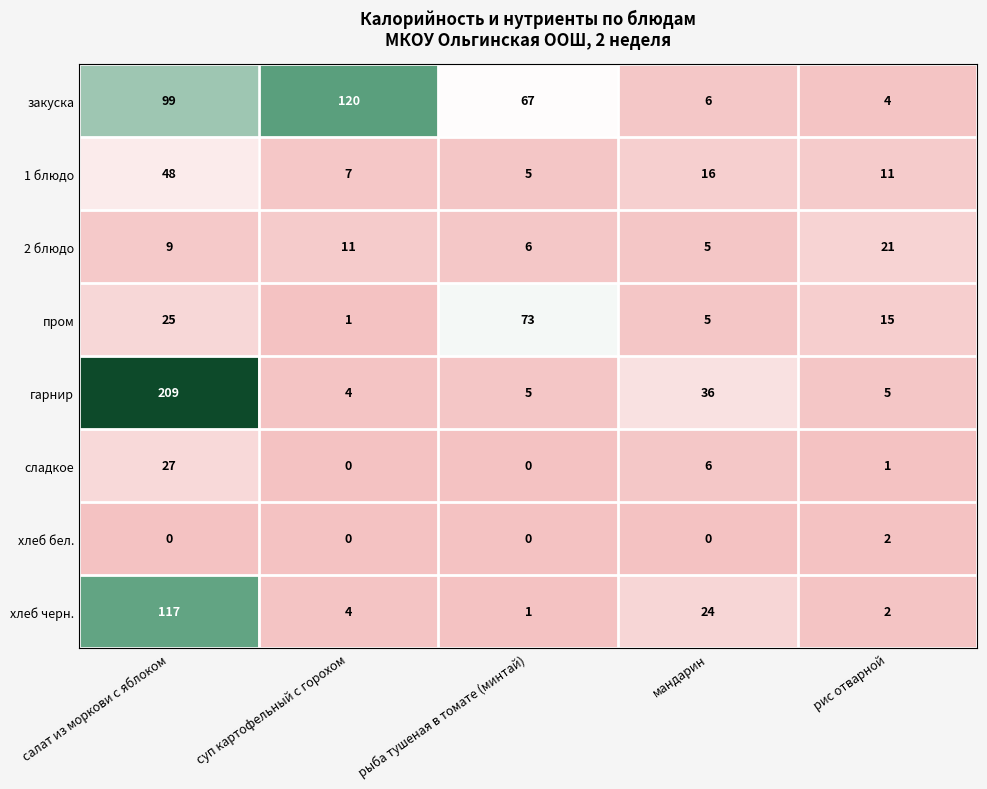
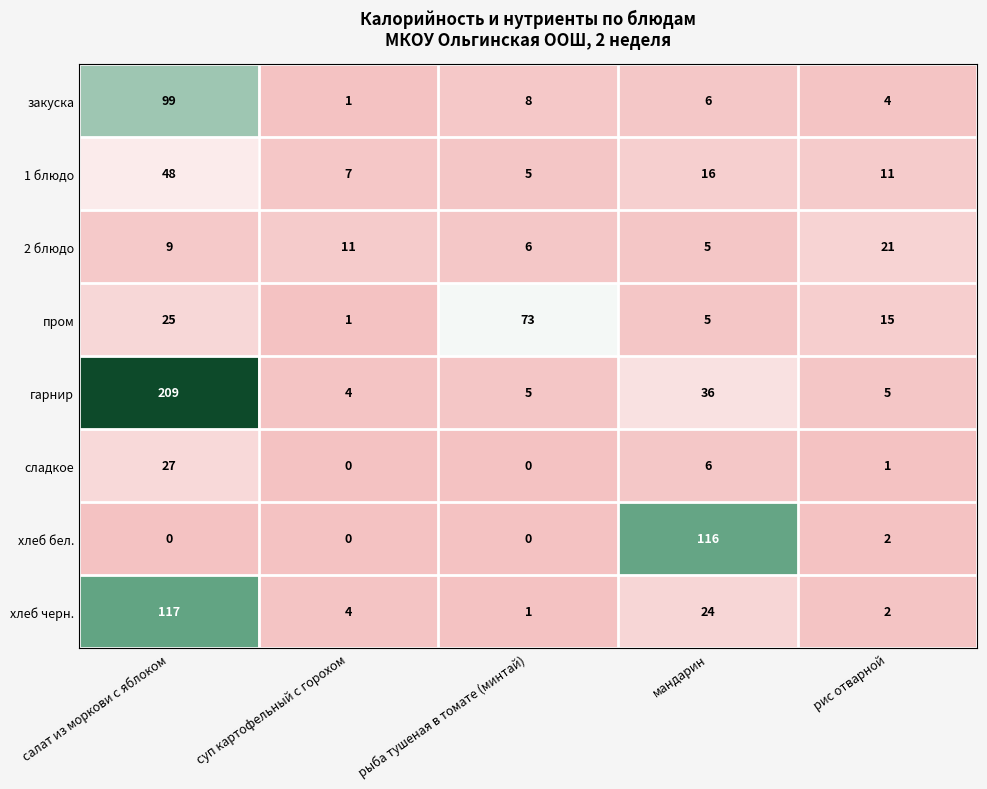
  {
    "закуска": {
      "салат из моркови с яблоком": 99,
-     "суп картофельный с горохом": 120,
-     "рыба тушеная в томате (минтай)": 67,
+     "суп картофельный с горохом": 1,
+     "рыба тушеная в томате (минтай)": 8,
      "мандарин": 6,
      "рис отварной": 4
    },
    "1 блюдо": {
      "салат из моркови с яблоком": 48,
      "суп картофельный с горохом": 7,
      "рыба тушеная в томате (минтай)": 5,
      "мандарин": 16,
      "рис отварной": 11
    },
    "2 блюдо": {
      "салат из моркови с яблоком": 9,
      "суп картофельный с горохом": 11,
      "рыба тушеная в томате (минтай)": 6,
      "мандарин": 5,
      "рис отварной": 21
    },
    "пром": {
      "салат из моркови с яблоком": 25,
      "суп картофельный с горохом": 1,
      "рыба тушеная в томате (минтай)": 73,
      "мандарин": 5,
      "рис отварной": 15
    },
    "гарнир": {
      "салат из моркови с яблоком": 209,
      "суп картофельный с горохом": 4,
      "рыба тушеная в томате (минтай)": 5,
      "мандарин": 36,
      "рис отварной": 5
    },
    "сладкое": {
      "салат из моркови с яблоком": 27,
      "суп картофельный с горохом": 0,
      "рыба тушеная в томате (минтай)": 0,
      "мандарин": 6,
      "рис отварной": 1
    },
    "хлеб бел.": {
      "салат из моркови с яблоком": 0,
      "суп картофельный с горохом": 0,
      "рыба тушеная в томате (минтай)": 0,
-     "мандарин": 0,
+     "мандарин": 116,
      "рис отварной": 2
    },
    "хлеб черн.": {
      "салат из моркови с яблоком": 117,
      "суп картофельный с горохом": 4,
      "рыба тушеная в томате (минтай)": 1,
      "мандарин": 24,
      "рис отварной": 2
    }
  }
